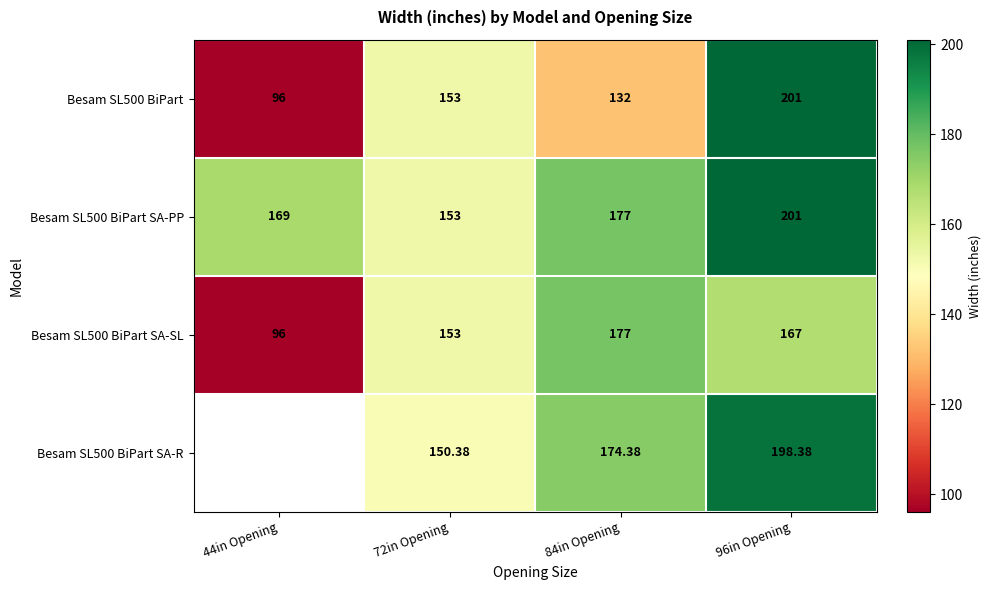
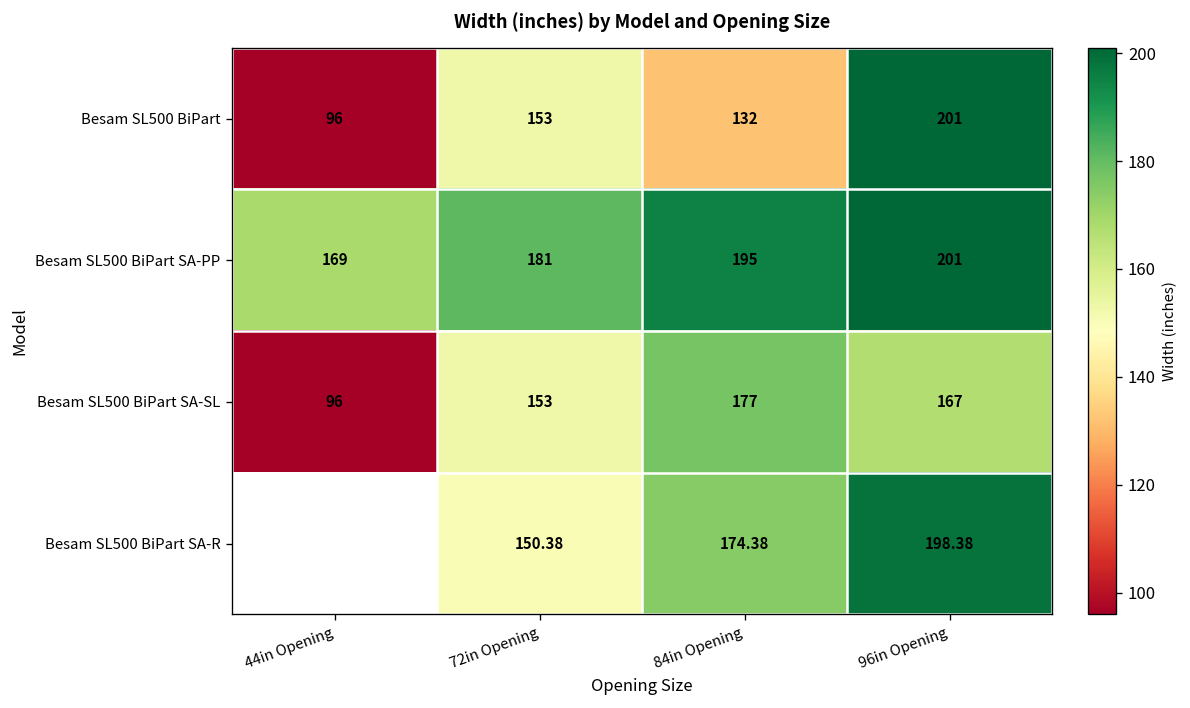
  {
    "Besam SL500 BiPart": {
      "44in Opening": 96,
      "72in Opening": 153,
      "84in Opening": 132,
      "96in Opening": 201
    },
    "Besam SL500 BiPart SA-PP": {
      "44in Opening": 169,
-     "72in Opening": 153,
-     "84in Opening": 177,
+     "72in Opening": 181,
+     "84in Opening": 195,
      "96in Opening": 201
    },
    "Besam SL500 BiPart SA-SL": {
      "44in Opening": 96,
      "72in Opening": 153,
      "84in Opening": 177,
      "96in Opening": 167
    },
    "Besam SL500 BiPart SA-R": {
      "72in Opening": 150.38,
      "84in Opening": 174.38,
      "96in Opening": 198.38
    }
  }
